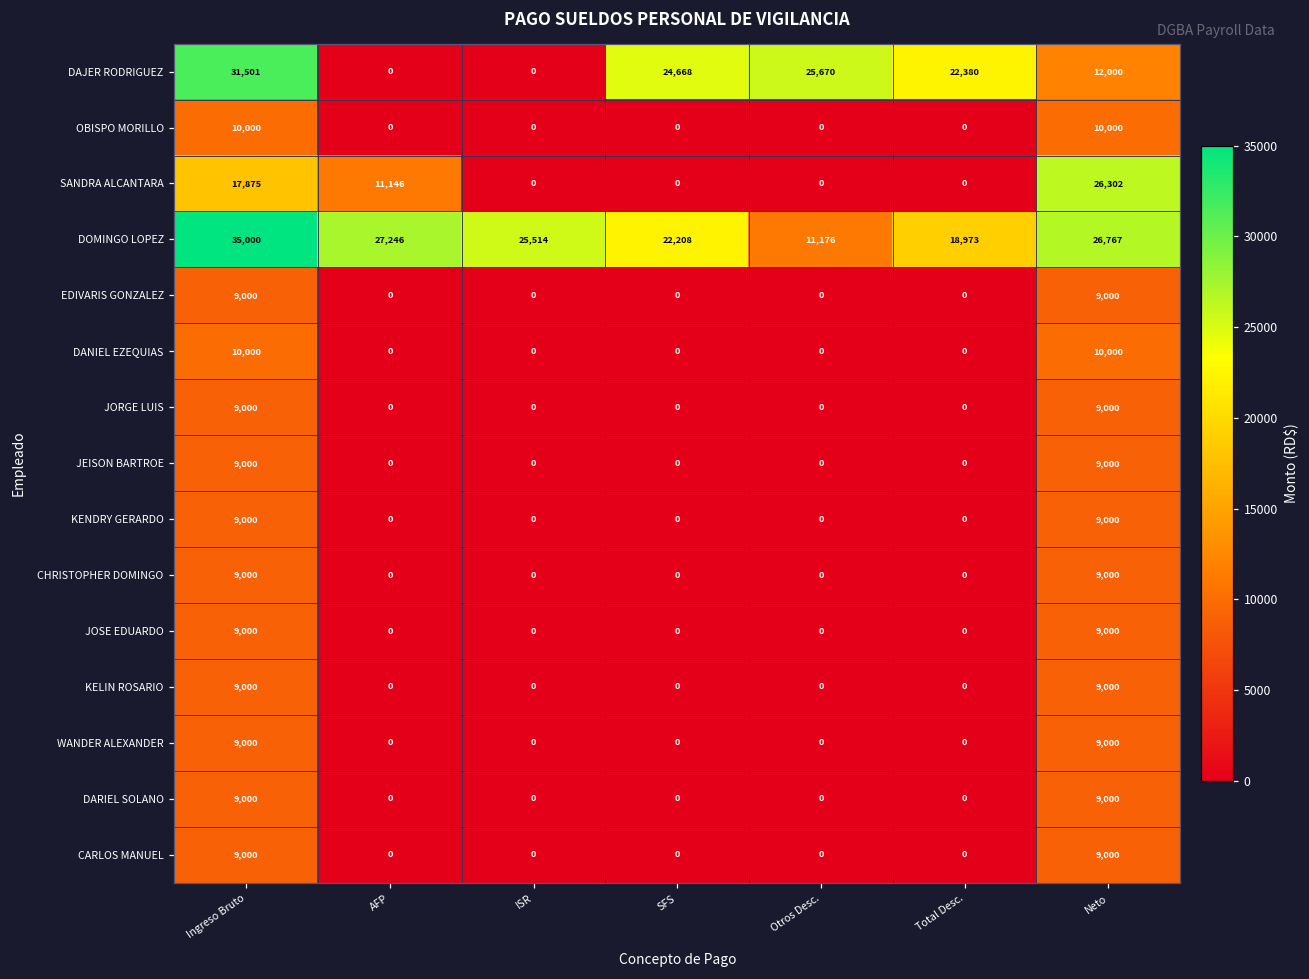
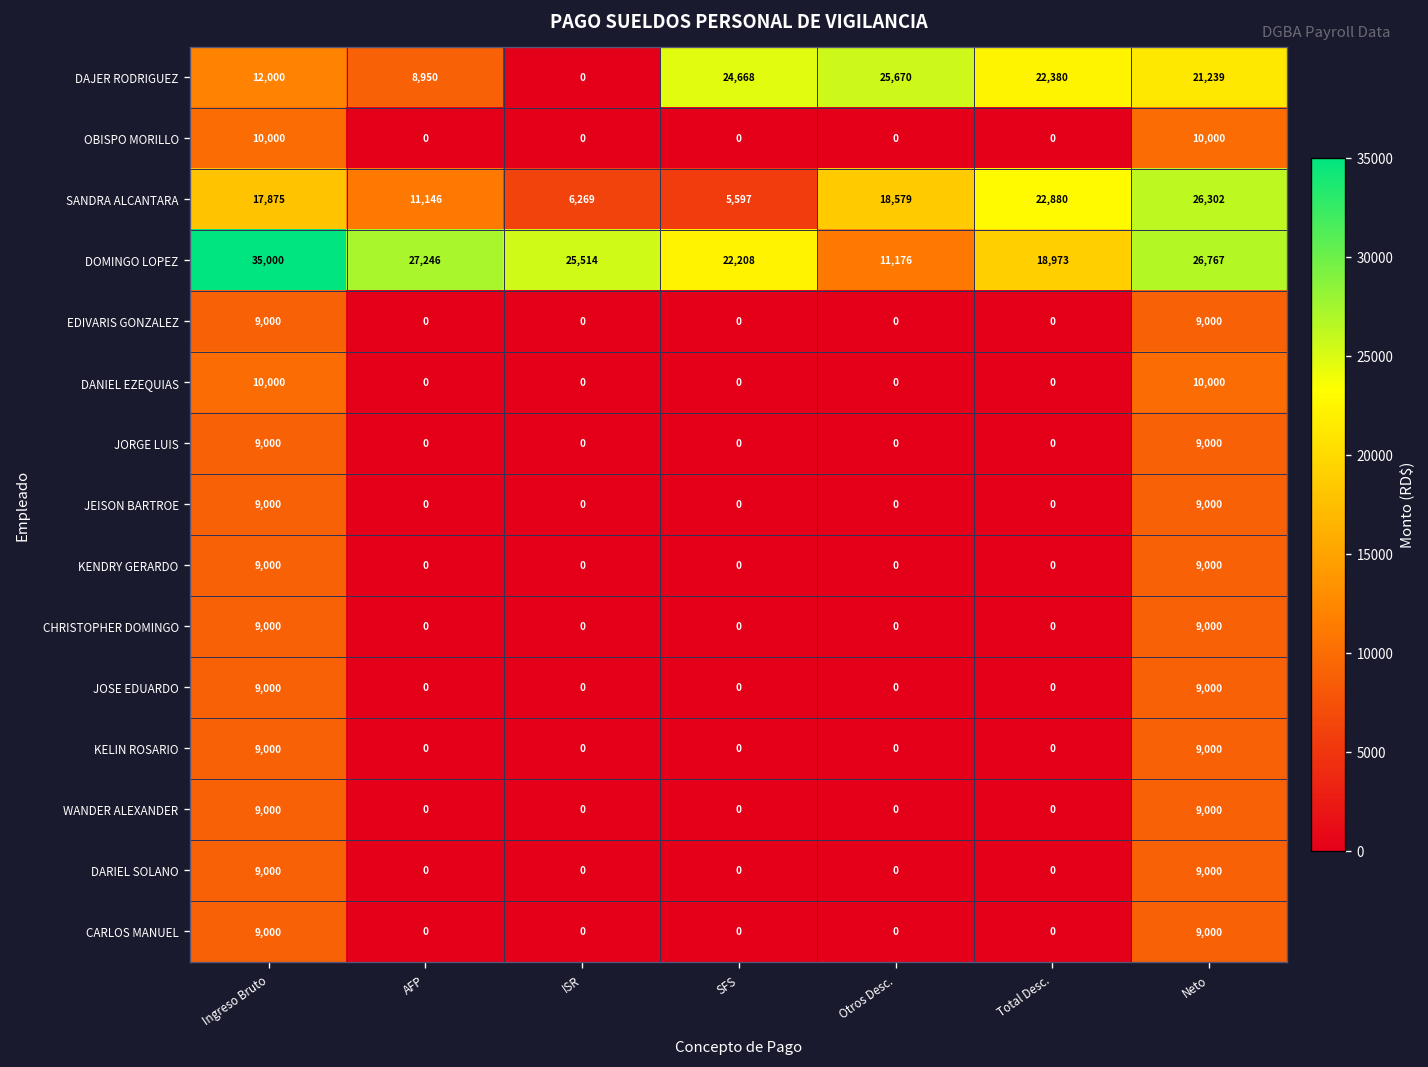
  {
    "DAJER RODRIGUEZ": {
-     "Ingreso Bruto": "31,501",
-     "AFP": "0",
+     "Ingreso Bruto": "12,000",
+     "AFP": "8,950",
      "ISR": "0",
      "SFS": "24,668",
      "Otros Desc.": "25,670",
      "Total Desc.": "22,380",
-     "Neto": "12,000"
+     "Neto": "21,239"
    },
    "OBISPO MORILLO": {
      "Ingreso Bruto": "10,000",
      "AFP": "0",
      "ISR": "0",
      "SFS": "0",
      "Otros Desc.": "0",
      "Total Desc.": "0",
      "Neto": "10,000"
    },
    "SANDRA ALCANTARA": {
      "Ingreso Bruto": "17,875",
      "AFP": "11,146",
-     "ISR": "0",
-     "SFS": "0",
-     "Otros Desc.": "0",
-     "Total Desc.": "0",
+     "ISR": "6,269",
+     "SFS": "5,597",
+     "Otros Desc.": "18,579",
+     "Total Desc.": "22,880",
      "Neto": "26,302"
    },
    "DOMINGO LOPEZ": {
      "Ingreso Bruto": "35,000",
      "AFP": "27,246",
      "ISR": "25,514",
      "SFS": "22,208",
      "Otros Desc.": "11,176",
      "Total Desc.": "18,973",
      "Neto": "26,767"
    },
    "EDIVARIS GONZALEZ": {
      "Ingreso Bruto": "9,000",
      "AFP": "0",
      "ISR": "0",
      "SFS": "0",
      "Otros Desc.": "0",
      "Total Desc.": "0",
      "Neto": "9,000"
    },
    "DANIEL EZEQUIAS": {
      "Ingreso Bruto": "10,000",
      "AFP": "0",
      "ISR": "0",
      "SFS": "0",
      "Otros Desc.": "0",
      "Total Desc.": "0",
      "Neto": "10,000"
    },
    "JORGE LUIS": {
      "Ingreso Bruto": "9,000",
      "AFP": "0",
      "ISR": "0",
      "SFS": "0",
      "Otros Desc.": "0",
      "Total Desc.": "0",
      "Neto": "9,000"
    },
    "JEISON BARTROE": {
      "Ingreso Bruto": "9,000",
      "AFP": "0",
      "ISR": "0",
      "SFS": "0",
      "Otros Desc.": "0",
      "Total Desc.": "0",
      "Neto": "9,000"
    },
    "KENDRY GERARDO": {
      "Ingreso Bruto": "9,000",
      "AFP": "0",
      "ISR": "0",
      "SFS": "0",
      "Otros Desc.": "0",
      "Total Desc.": "0",
      "Neto": "9,000"
    },
    "CHRISTOPHER DOMINGO": {
      "Ingreso Bruto": "9,000",
      "AFP": "0",
      "ISR": "0",
      "SFS": "0",
      "Otros Desc.": "0",
      "Total Desc.": "0",
      "Neto": "9,000"
    },
    "JOSE EDUARDO": {
      "Ingreso Bruto": "9,000",
      "AFP": "0",
      "ISR": "0",
      "SFS": "0",
      "Otros Desc.": "0",
      "Total Desc.": "0",
      "Neto": "9,000"
    },
    "KELIN ROSARIO": {
      "Ingreso Bruto": "9,000",
      "AFP": "0",
      "ISR": "0",
      "SFS": "0",
      "Otros Desc.": "0",
      "Total Desc.": "0",
      "Neto": "9,000"
    },
    "WANDER ALEXANDER": {
      "Ingreso Bruto": "9,000",
      "AFP": "0",
      "ISR": "0",
      "SFS": "0",
      "Otros Desc.": "0",
      "Total Desc.": "0",
      "Neto": "9,000"
    },
    "DARIEL SOLANO": {
      "Ingreso Bruto": "9,000",
      "AFP": "0",
      "ISR": "0",
      "SFS": "0",
      "Otros Desc.": "0",
      "Total Desc.": "0",
      "Neto": "9,000"
    },
    "CARLOS MANUEL": {
      "Ingreso Bruto": "9,000",
      "AFP": "0",
      "ISR": "0",
      "SFS": "0",
      "Otros Desc.": "0",
      "Total Desc.": "0",
      "Neto": "9,000"
    }
  }
